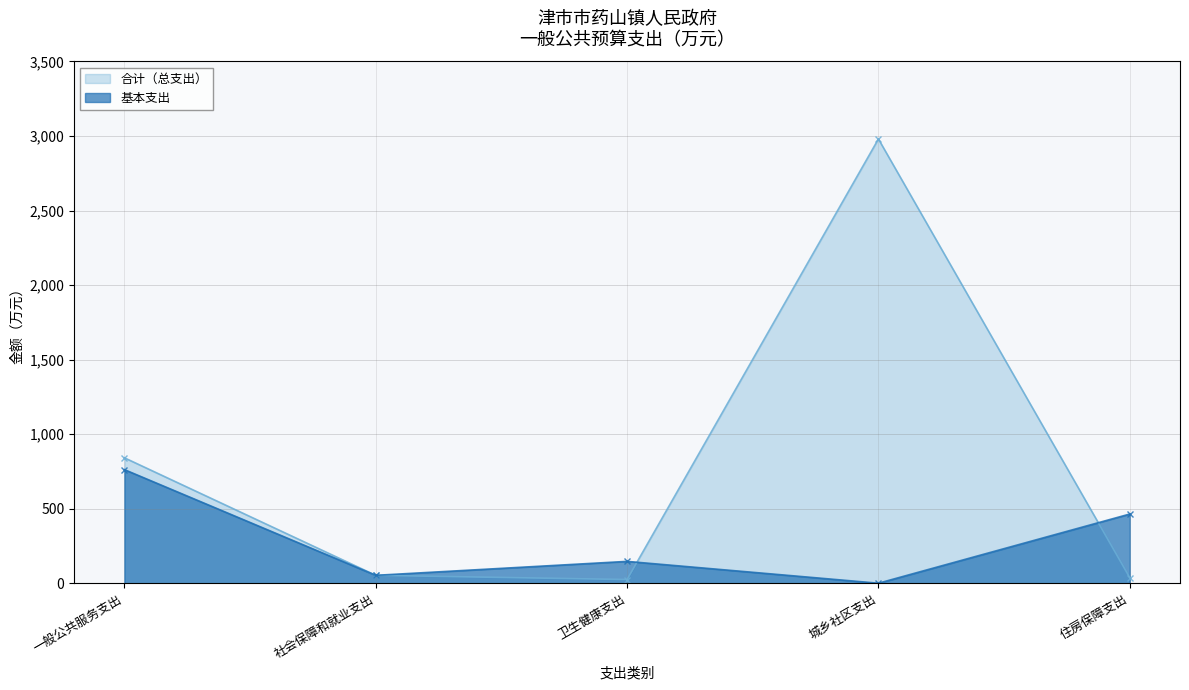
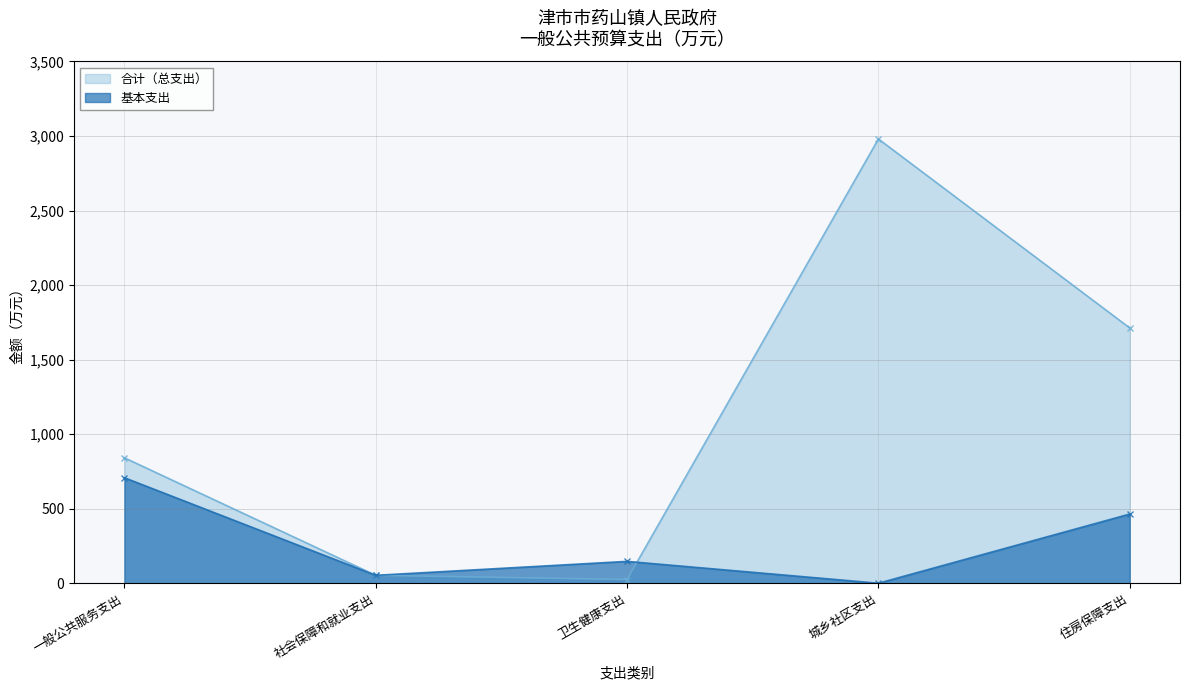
  {
    "合计（总支出）": {
      "一般公共服务支出": "840",
      "卫生健康支出": "20",
      "城乡社区支出": "2,980",
-     "住房保障支出": "40"
+     "住房保障支出": "1,710"
    },
    "基本支出": {
-     "一般公共服务支出": "760",
+     "一般公共服务支出": "710",
      "卫生健康支出": "150",
      "城乡社区支出": "0",
      "住房保障支出": "460"
    }
  }
